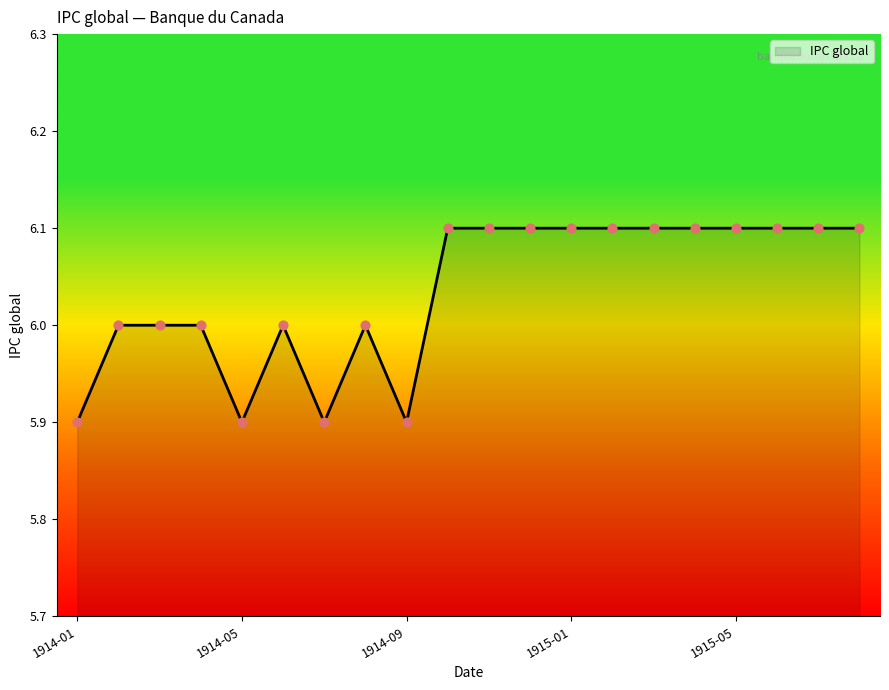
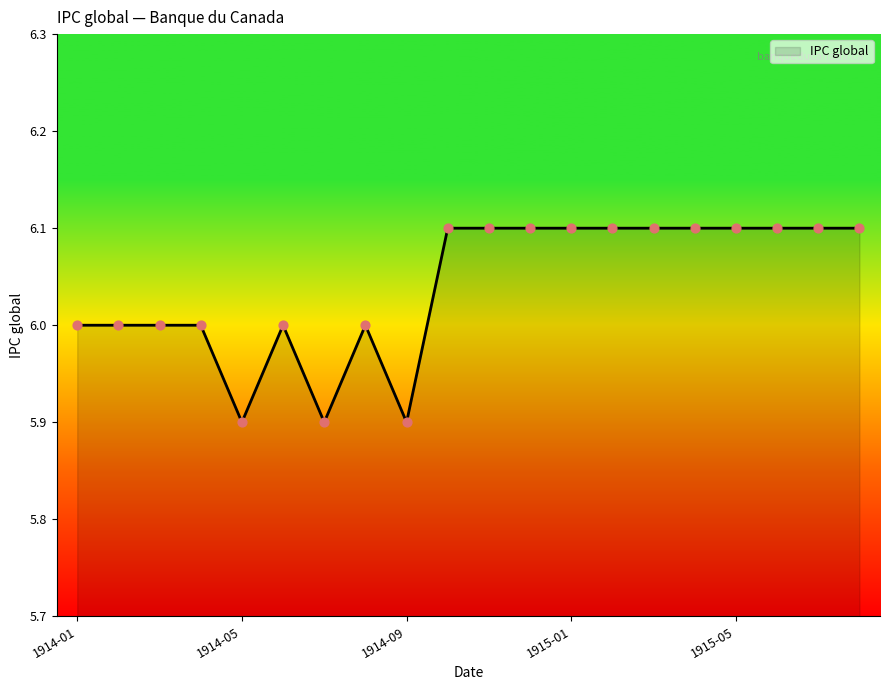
  {
-   "1914-01": 5.9,
+   "1914-01": 6.0,
    "1914-05": 5.9,
    "1914-09": 5.9,
    "1915-01": 6.1,
    "1915-05": 6.1
  }
